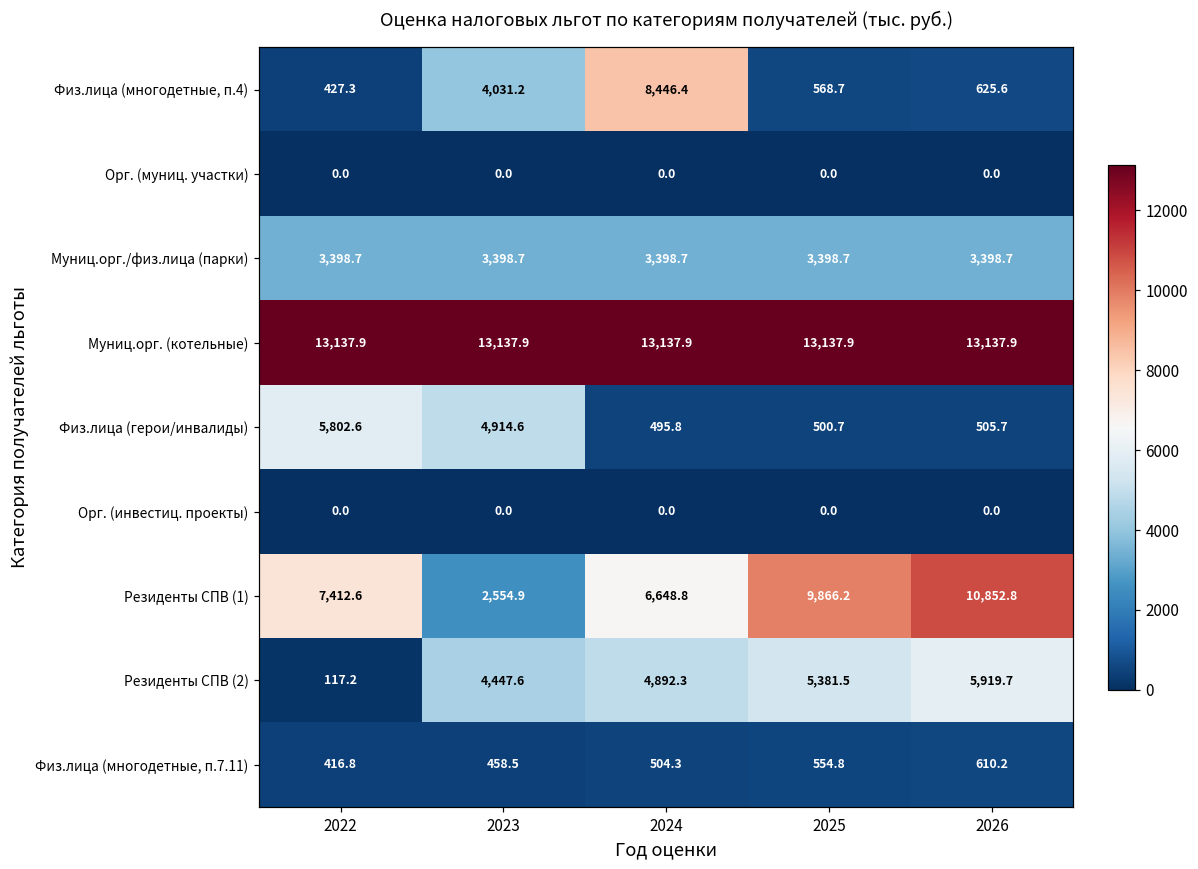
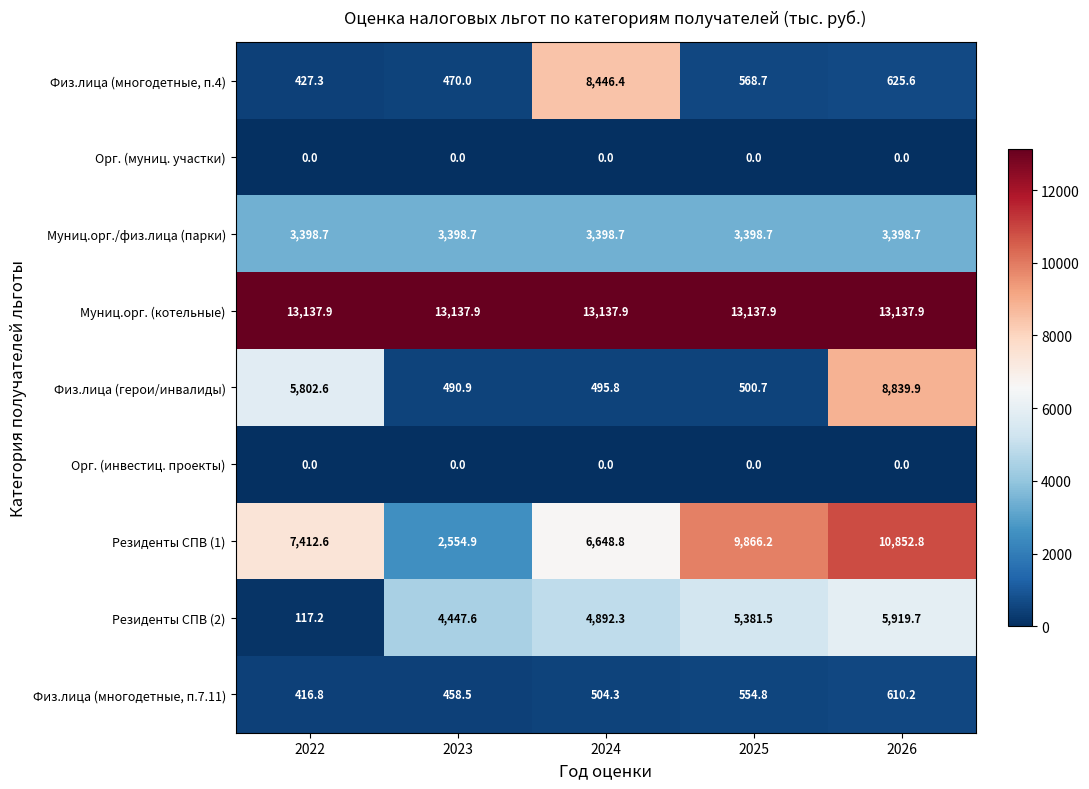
  {
    "Физ.лица (многодетные, п.4)": {
      "2022": "427.3",
-     "2023": "4,031.2",
+     "2023": "470.0",
      "2024": "8,446.4",
      "2025": "568.7",
      "2026": "625.6"
    },
    "Орг. (муниц. участки)": {
      "2022": "0.0",
      "2023": "0.0",
      "2024": "0.0",
      "2025": "0.0",
      "2026": "0.0"
    },
    "Муниц.орг./физ.лица (парки)": {
      "2022": "3,398.7",
      "2023": "3,398.7",
      "2024": "3,398.7",
      "2025": "3,398.7",
      "2026": "3,398.7"
    },
    "Муниц.орг. (котельные)": {
      "2022": "13,137.9",
      "2023": "13,137.9",
      "2024": "13,137.9",
      "2025": "13,137.9",
      "2026": "13,137.9"
    },
    "Физ.лица (герои/инвалиды)": {
      "2022": "5,802.6",
-     "2023": "4,914.6",
+     "2023": "490.9",
      "2024": "495.8",
      "2025": "500.7",
-     "2026": "505.7"
+     "2026": "8,839.9"
    },
    "Орг. (инвестиц. проекты)": {
      "2022": "0.0",
      "2023": "0.0",
      "2024": "0.0",
      "2025": "0.0",
      "2026": "0.0"
    },
    "Резиденты СПВ (1)": {
      "2022": "7,412.6",
      "2023": "2,554.9",
      "2024": "6,648.8",
      "2025": "9,866.2",
      "2026": "10,852.8"
    },
    "Резиденты СПВ (2)": {
      "2022": "117.2",
      "2023": "4,447.6",
      "2024": "4,892.3",
      "2025": "5,381.5",
      "2026": "5,919.7"
    },
    "Физ.лица (многодетные, п.7.11)": {
      "2022": "416.8",
      "2023": "458.5",
      "2024": "504.3",
      "2025": "554.8",
      "2026": "610.2"
    }
  }
